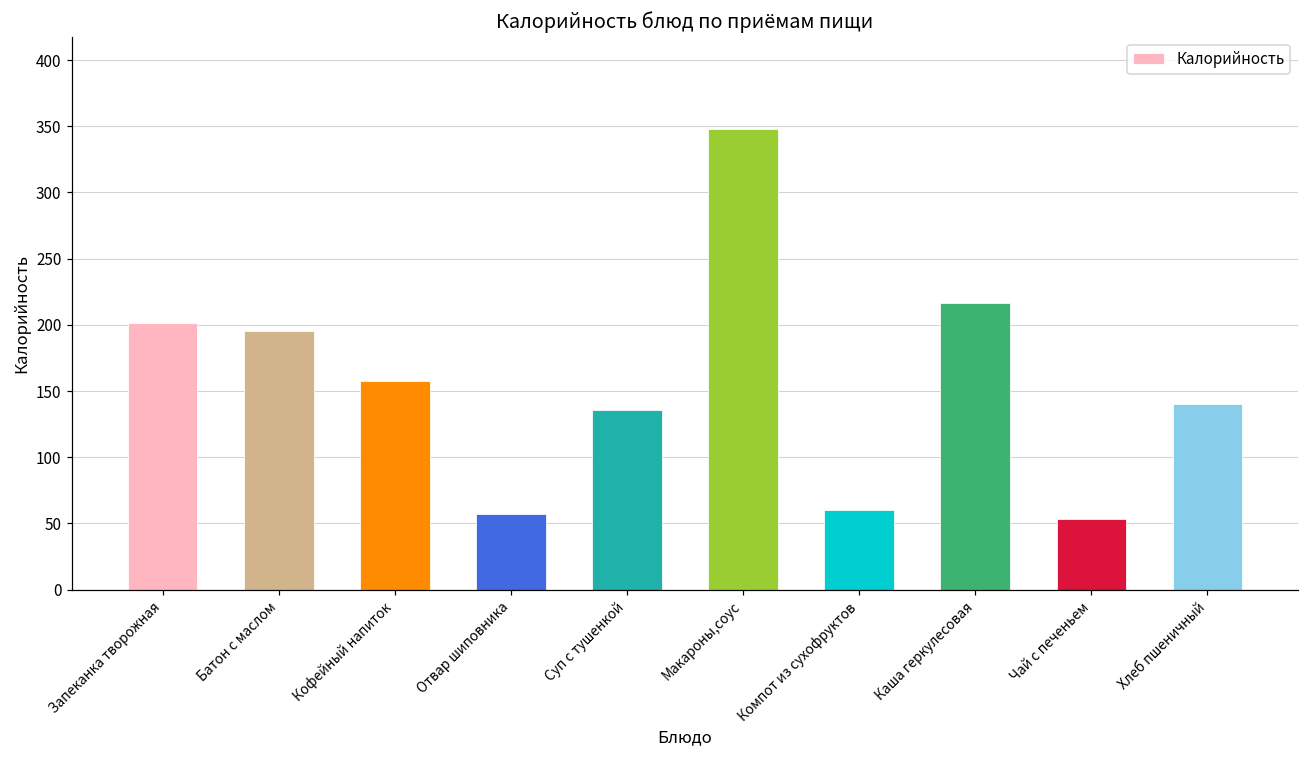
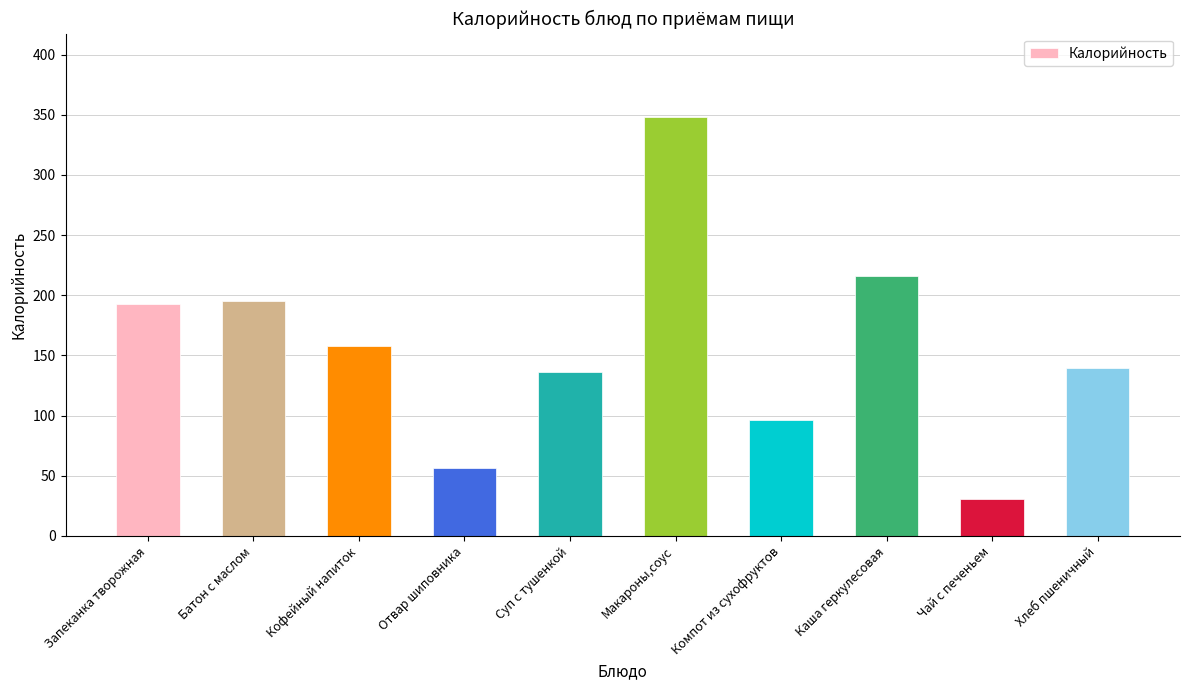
  {
-   "Запеканка творожная": 201,
+   "Запеканка творожная": 193,
    "Батон с маслом": 195,
    "Кофейный напиток": 158,
    "Отвар шиповника": 57,
    "Суп с тушенкой": 136,
    "Макароны,соус": 348,
-   "Компот из сухофруктов": 60,
+   "Компот из сухофруктов": 97,
    "Каша геркулесовая": 216,
-   "Чай с печеньем": 53,
+   "Чай с печеньем": 31,
    "Хлеб пшеничный": 140
  }
